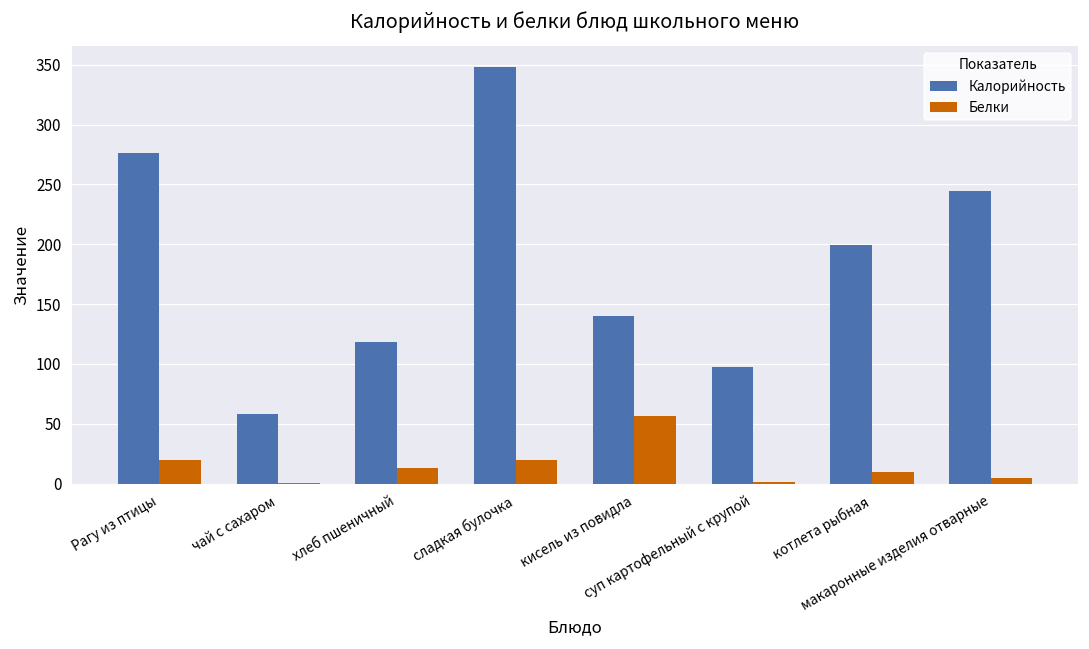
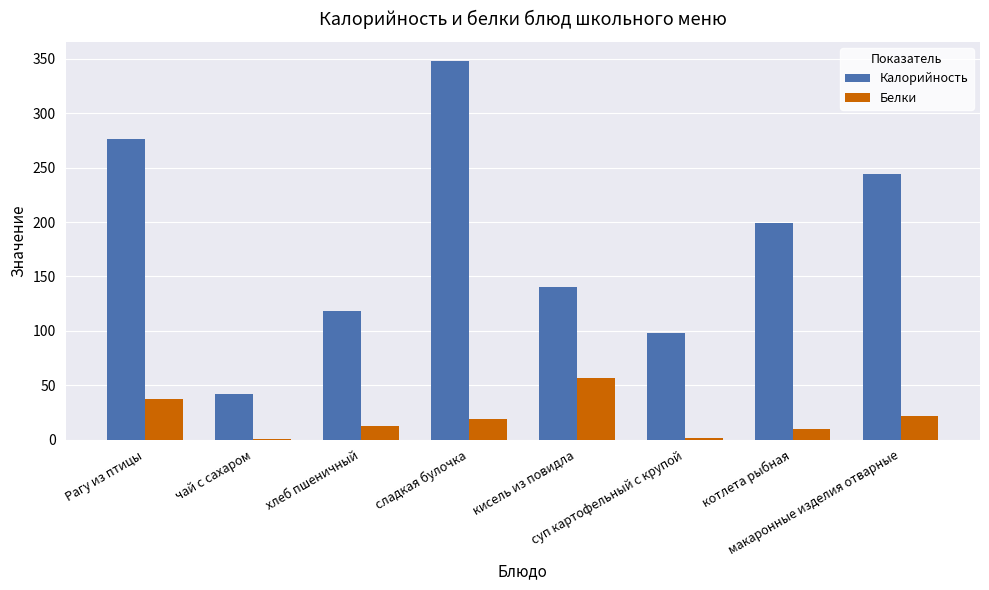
  {
    "Калорийность": {
      "Рагу из птицы": 276,
-     "чай с сахаром": 58,
+     "чай с сахаром": 42,
      "хлеб пшеничный": 118,
      "сладкая булочка": 348,
      "кисель из повидла": 140,
      "суп картофельный с крупой": 98,
      "котлета рыбная": 199,
      "макаронные изделия отварные": 245
    },
    "Белки": {
-     "Рагу из птицы": 20,
+     "Рагу из птицы": 37,
      "хлеб пшеничный": 13,
      "сладкая булочка": 19,
      "кисель из повидла": 57,
      "котлета рыбная": 10,
-     "макаронные изделия отварные": 5
+     "макаронные изделия отварные": 22
    }
  }
